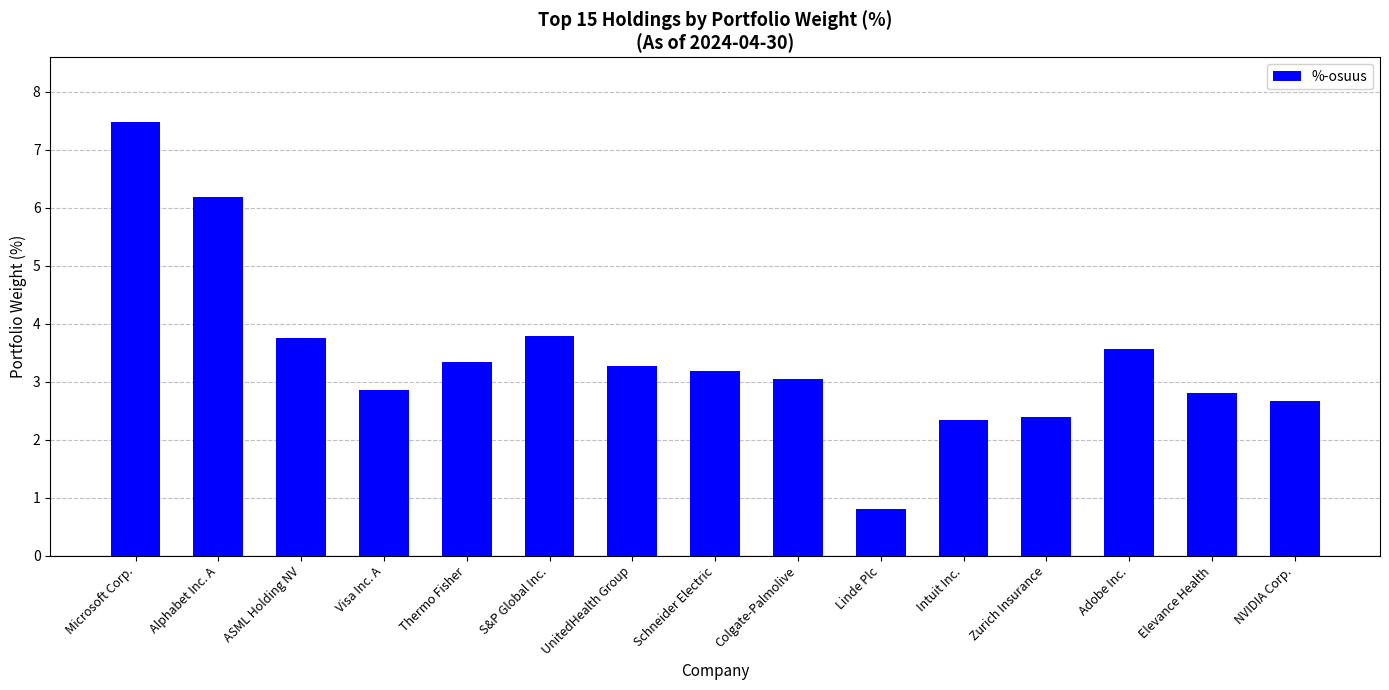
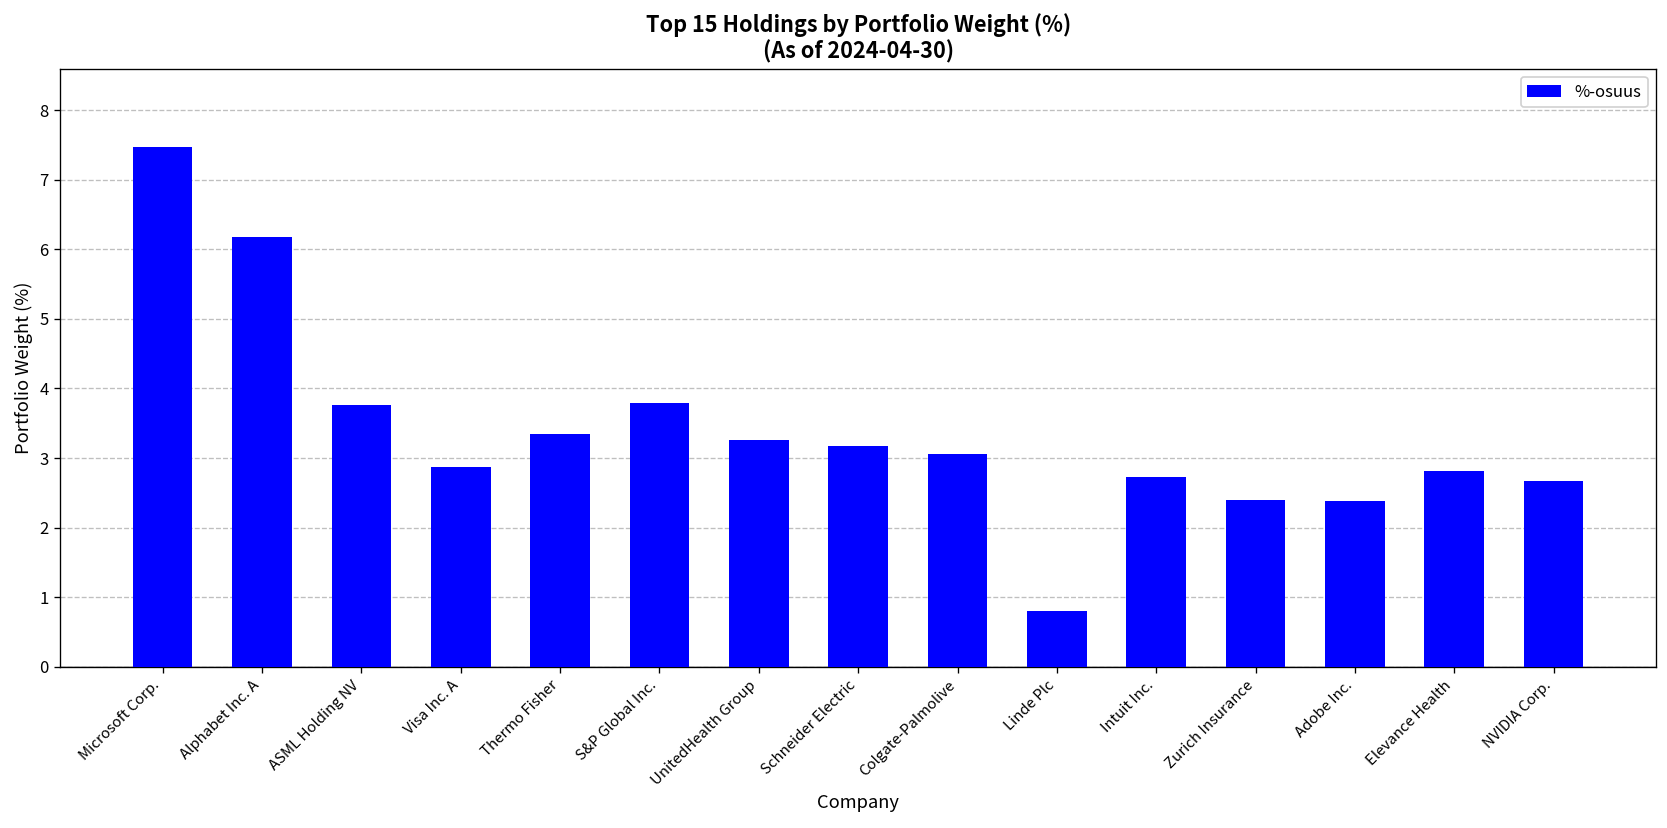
  {
    "Microsoft Corp.": 7.5,
    "Alphabet Inc. A": 6.2,
    "ASML Holding NV": 3.8,
    "Visa Inc. A": 2.9,
    "Thermo Fisher": 3.3,
    "S&P Global Inc.": 3.8,
    "UnitedHealth Group": 3.3,
    "Schneider Electric": 3.2,
    "Colgate-Palmolive": 3.1,
    "Linde Plc": 0.8,
-   "Intuit Inc.": 2.3,
+   "Intuit Inc.": 2.7,
    "Zurich Insurance": 2.4,
-   "Adobe Inc.": 3.6,
+   "Adobe Inc.": 2.4,
    "Elevance Health": 2.8,
    "NVIDIA Corp.": 2.7
  }
